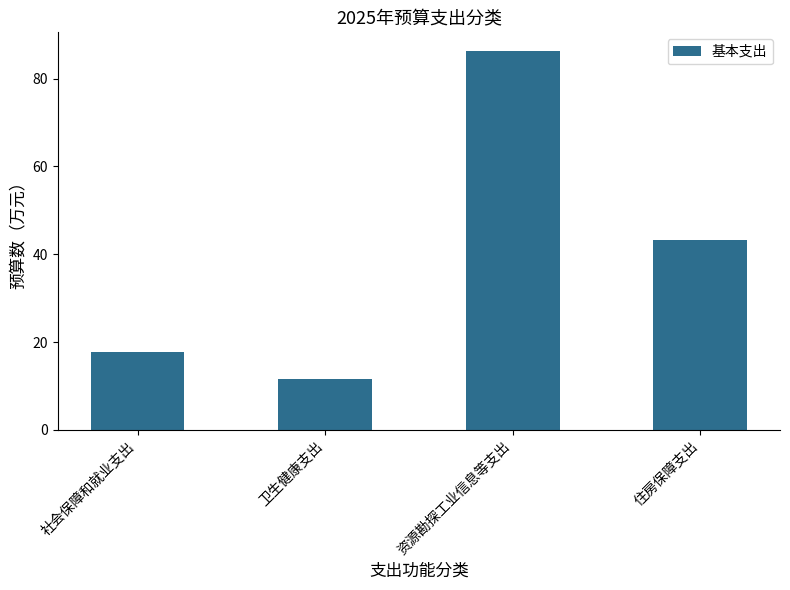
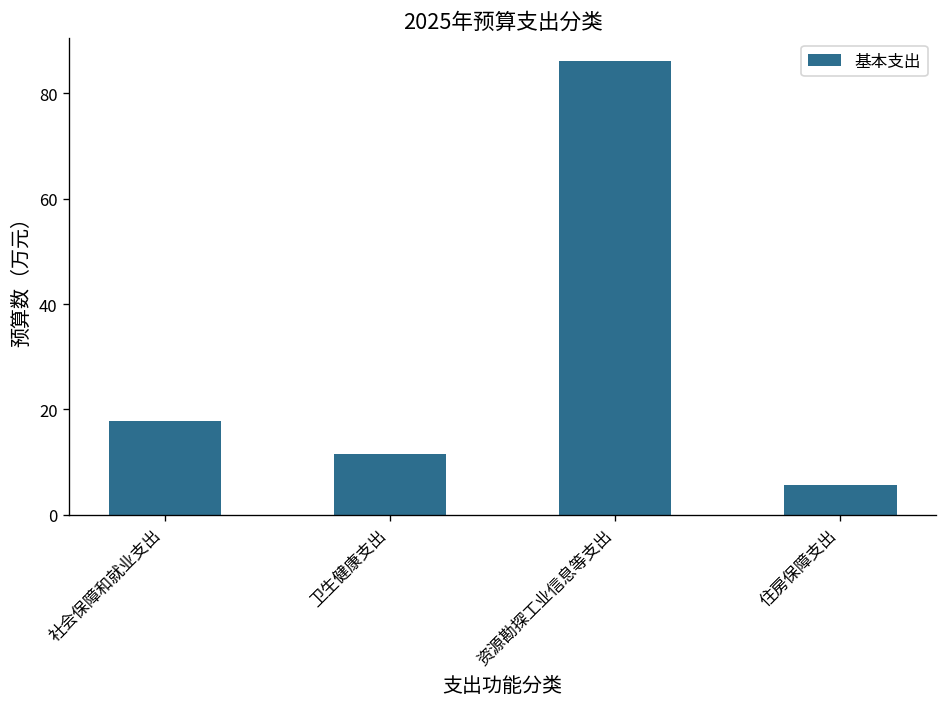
  {
    "社会保障和就业支出": 18,
    "卫生健康支出": 12,
    "资源勘探工业信息等支出": 86,
-   "住房保障支出": 43
+   "住房保障支出": 6
  }
